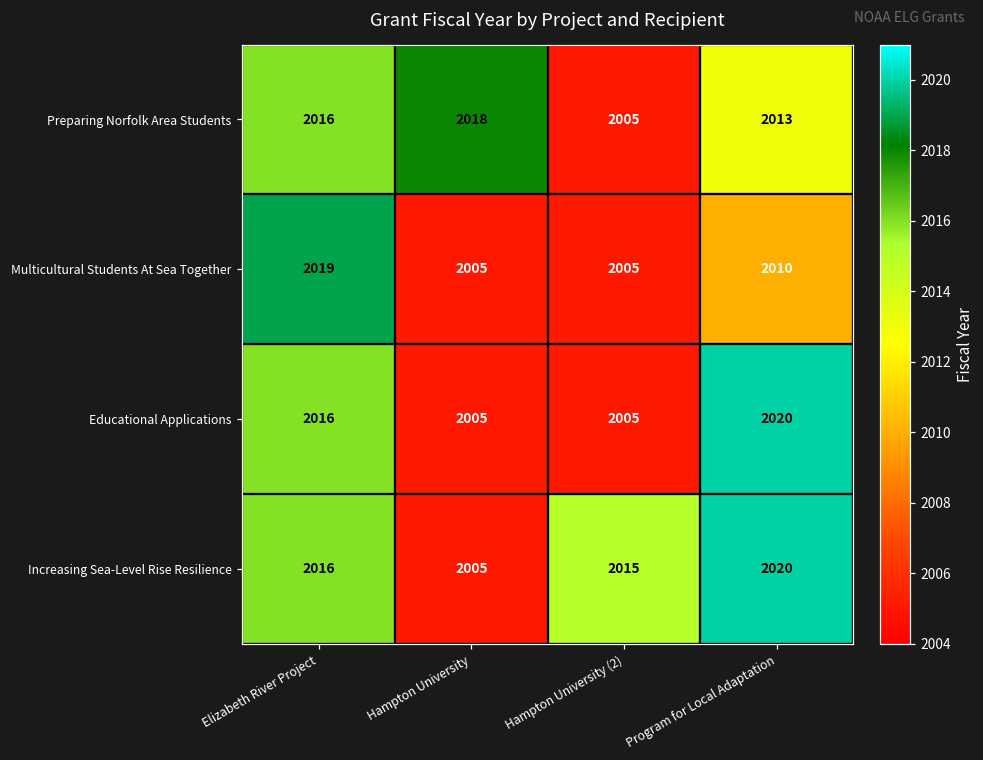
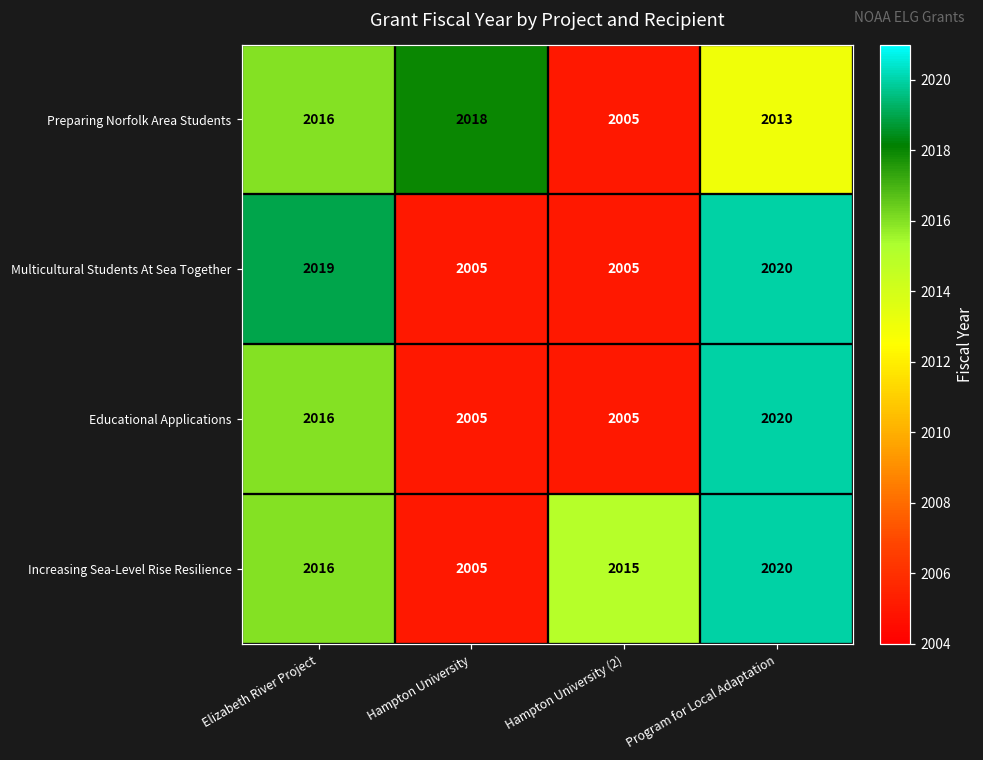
  {
    "Preparing Norfolk Area Students": {
      "Elizabeth River Project": 2016,
      "Hampton University": 2018,
      "Hampton University (2)": 2005,
      "Program for Local Adaptation": 2013
    },
    "Multicultural Students At Sea Together": {
      "Elizabeth River Project": 2019,
      "Hampton University": 2005,
      "Hampton University (2)": 2005,
-     "Program for Local Adaptation": 2010
+     "Program for Local Adaptation": 2020
    },
    "Educational Applications": {
      "Elizabeth River Project": 2016,
      "Hampton University": 2005,
      "Hampton University (2)": 2005,
      "Program for Local Adaptation": 2020
    },
    "Increasing Sea-Level Rise Resilience": {
      "Elizabeth River Project": 2016,
      "Hampton University": 2005,
      "Hampton University (2)": 2015,
      "Program for Local Adaptation": 2020
    }
  }
